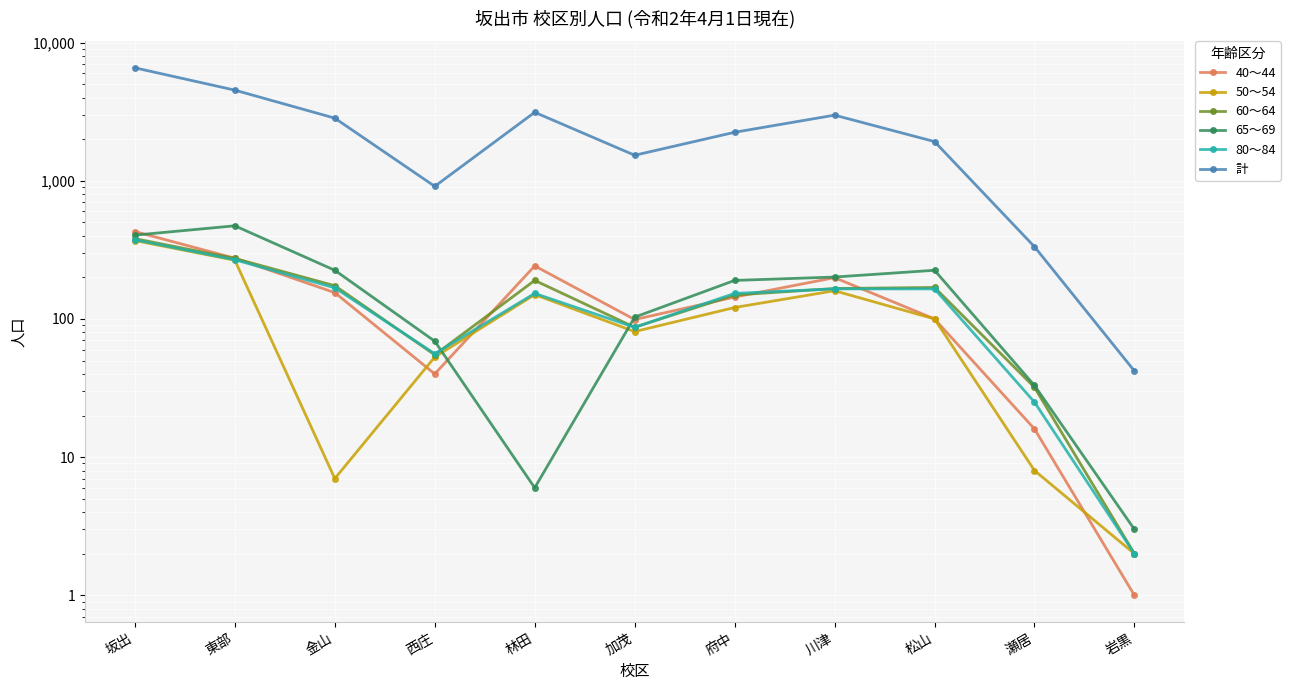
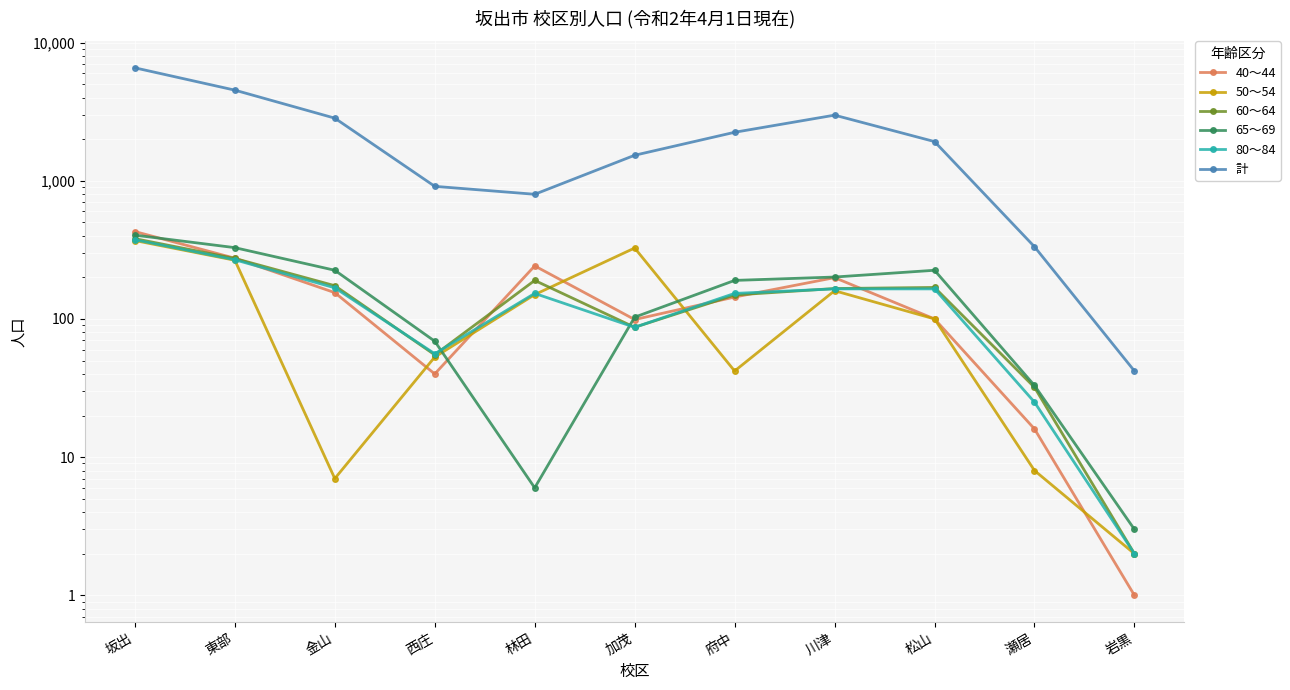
  {
    "40～44": {
      "坂出": "430",
      "金山": "160",
      "西庄": "40",
      "林田": "240",
      "瀬居": "16",
      "岩黒": "1"
    },
    "50～54": {
      "金山": "7",
-     "加茂": "80",
-     "府中": "120",
+     "加茂": "330",
+     "府中": "42",
      "瀬居": "8"
    },
    "60～64": {
      "林田": "190"
    },
    "65～69": {
      "坂出": "400",
-     "東部": "470",
+     "東部": "330",
      "金山": "230",
      "西庄": "70",
      "林田": "6",
      "府中": "190",
      "松山": "230",
      "岩黒": "3"
    },
    "80～84": {
      "瀬居": "25"
    },
    "計": {
      "坂出": "7,000",
      "東部": "4,500",
      "金山": "2,800",
      "西庄": "900",
-     "林田": "3,100",
+     "林田": "800",
      "加茂": "1,500",
      "府中": "2,200",
      "川津": "3,000",
      "松山": "1,900",
      "瀬居": "330",
      "岩黒": "42"
    }
  }
